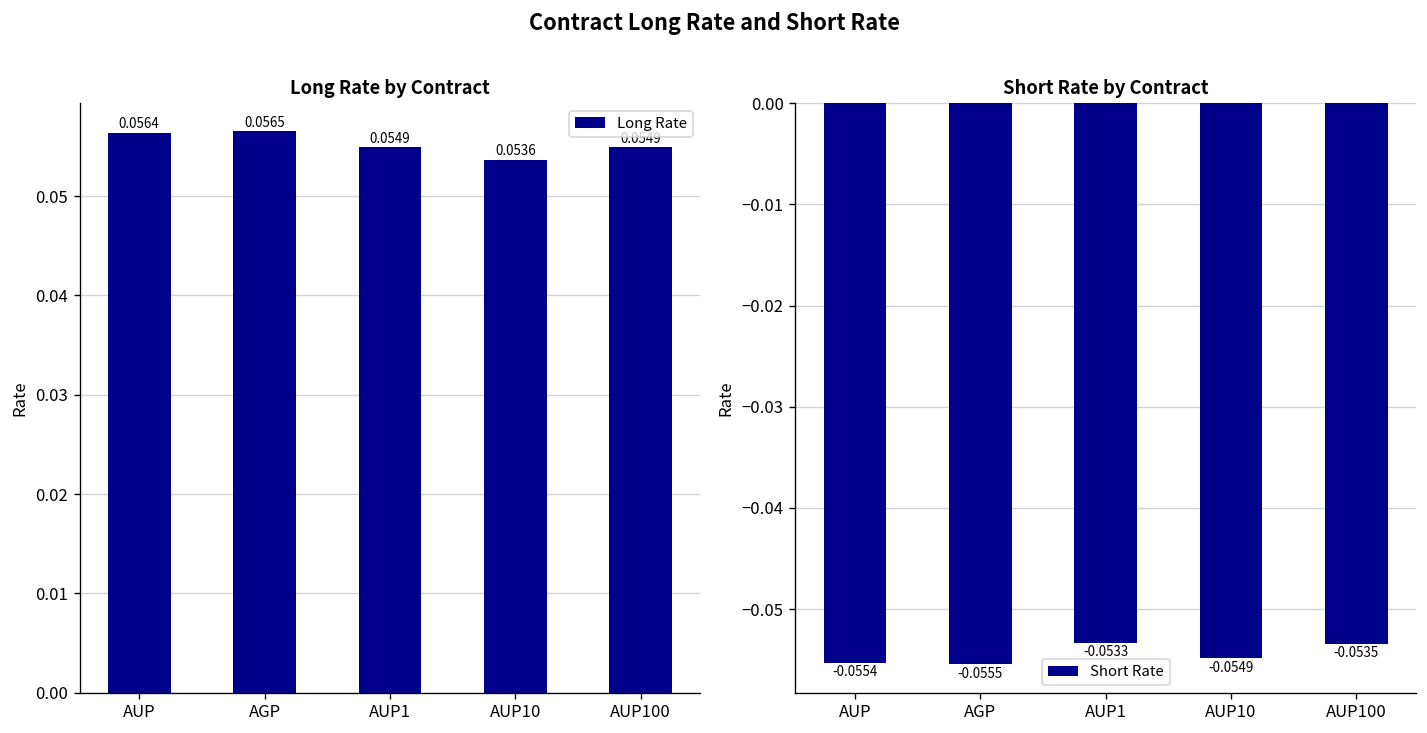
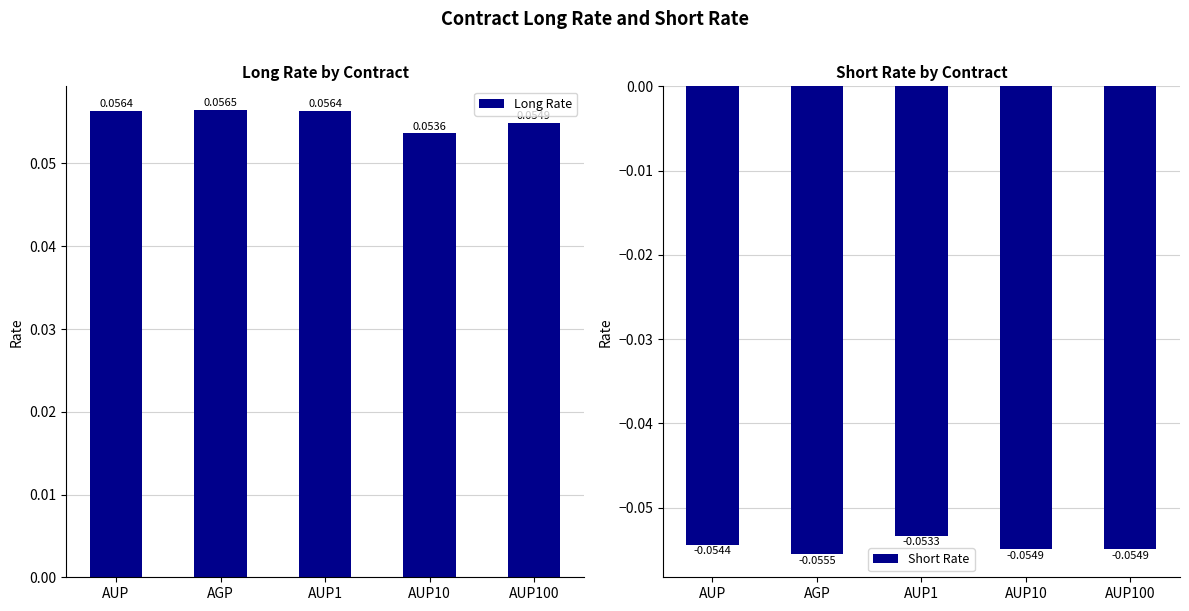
  {
    "Long Rate by Contract": {
      "AUP": 0.0564,
      "AGP": 0.0565,
-     "AUP1": 0.0549,
+     "AUP1": 0.0564,
      "AUP10": 0.0536
    },
    "Short Rate by Contract": {
-     "AUP": -0.0554,
+     "AUP": -0.0544,
      "AGP": -0.0555,
      "AUP1": -0.0533,
      "AUP10": -0.0549,
-     "AUP100": -0.0535
+     "AUP100": -0.0549
    }
  }
